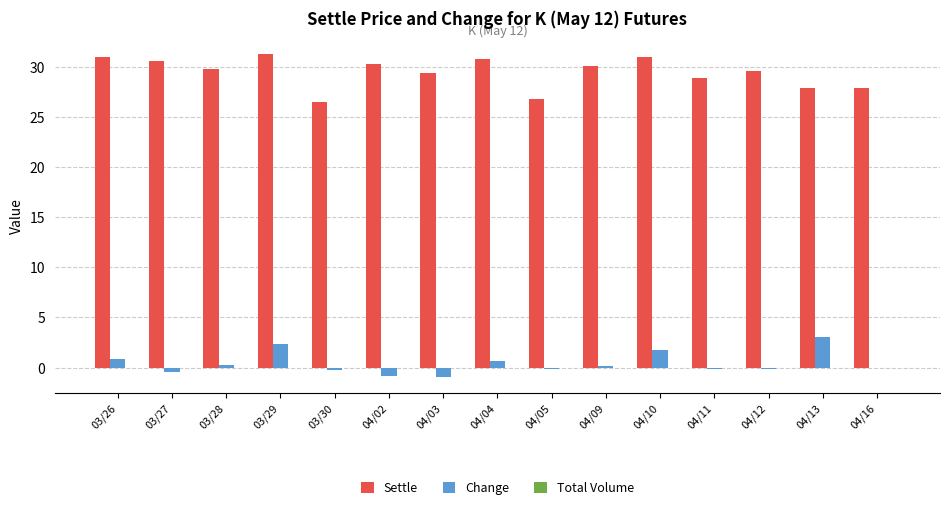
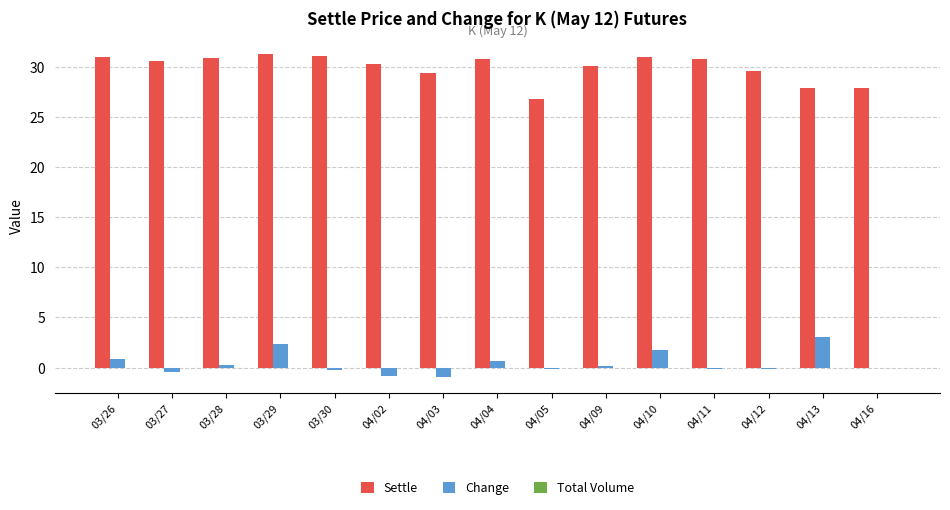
  {
    "Settle": {
      "03/26": 31.0,
      "03/27": 30.6,
-     "03/28": 29.7,
+     "03/28": 30.9,
      "03/29": 31.3,
-     "03/30": 26.5,
+     "03/30": 31.1,
      "04/02": 30.3,
      "04/03": 29.4,
      "04/05": 26.8,
      "04/09": 30.1,
      "04/10": 31.0,
-     "04/11": 28.9,
+     "04/11": 30.8,
      "04/12": 29.5,
      "04/13": 27.8,
      "04/16": 27.9
    },
    "Change": {
      "03/26": 0.9,
      "03/27": -0.4,
      "03/28": 0.3,
      "03/29": 2.3,
      "04/02": -0.8,
      "04/03": -0.9,
      "04/04": 0.7,
      "04/10": 1.8,
      "04/13": 3.0
    },
    "Total Volume": {
      "03/26": 0.0,
      "03/27": 0.0,
      "03/28": 0.0,
      "03/29": 0.0,
      "03/30": 0.0,
      "04/02": 0.0,
      "04/03": 0.0,
      "04/04": 0.0,
      "04/05": 0.0,
      "04/09": 0.0,
      "04/10": 0.0,
      "04/11": 0.0,
      "04/12": 0.0,
      "04/13": 0.0,
      "04/16": 0.0
    }
  }
